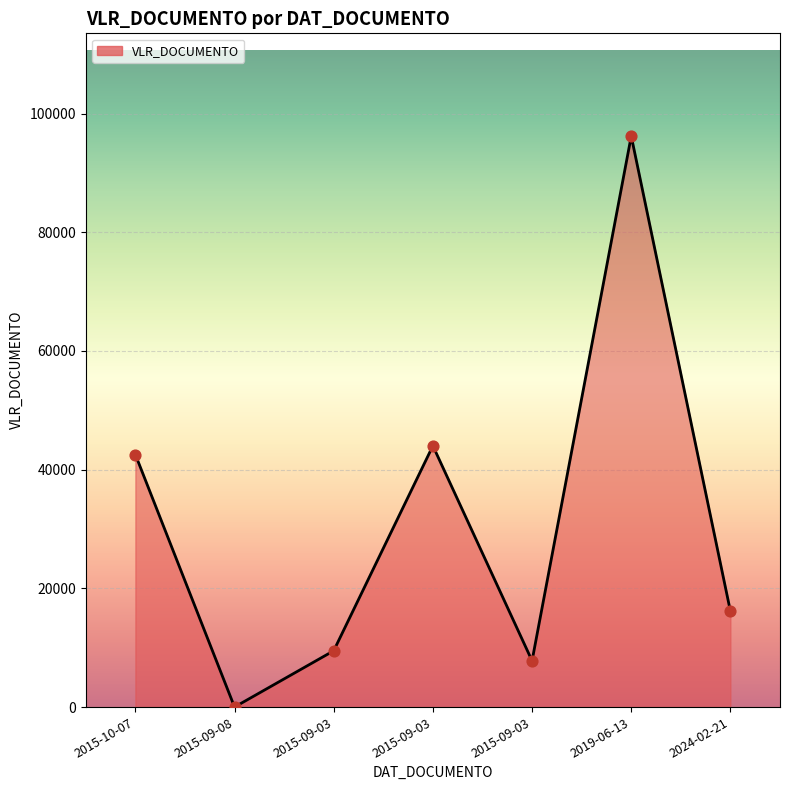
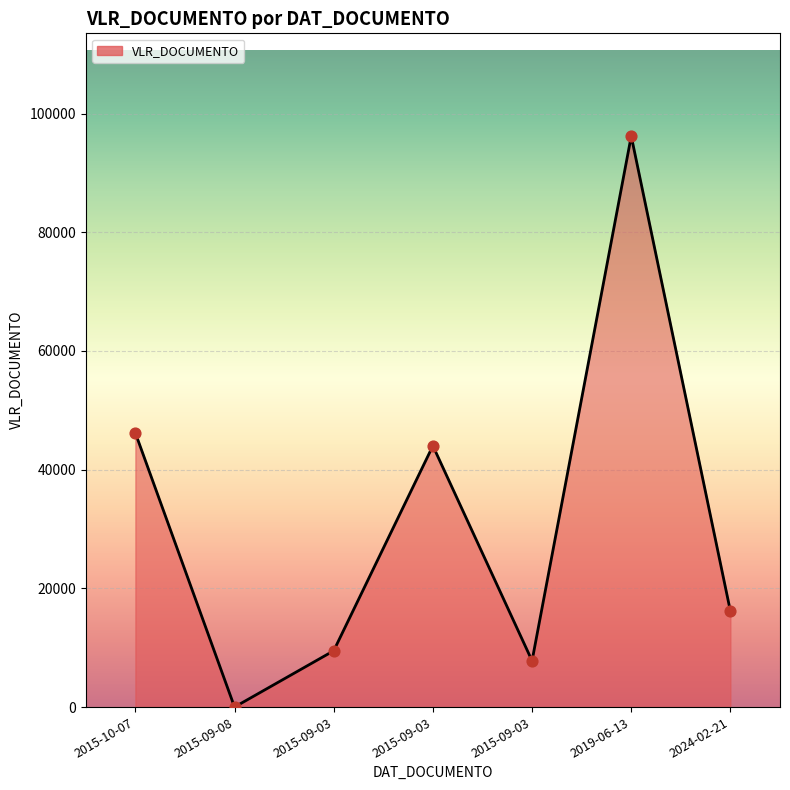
  {
-   "2015-10-07": 43000,
+   "2015-10-07": 46000,
    "2015-09-08": 0,
    "2019-06-13": 96000,
    "2024-02-21": 16000
  }
